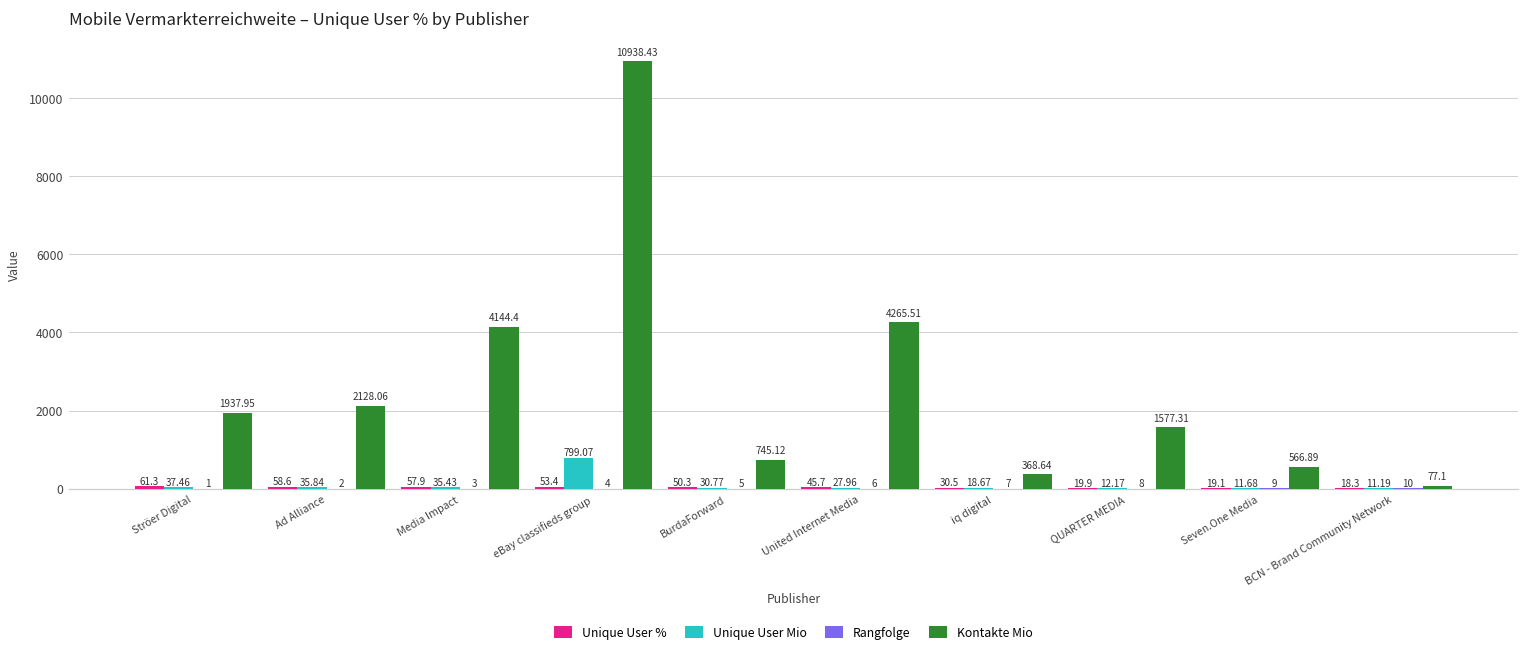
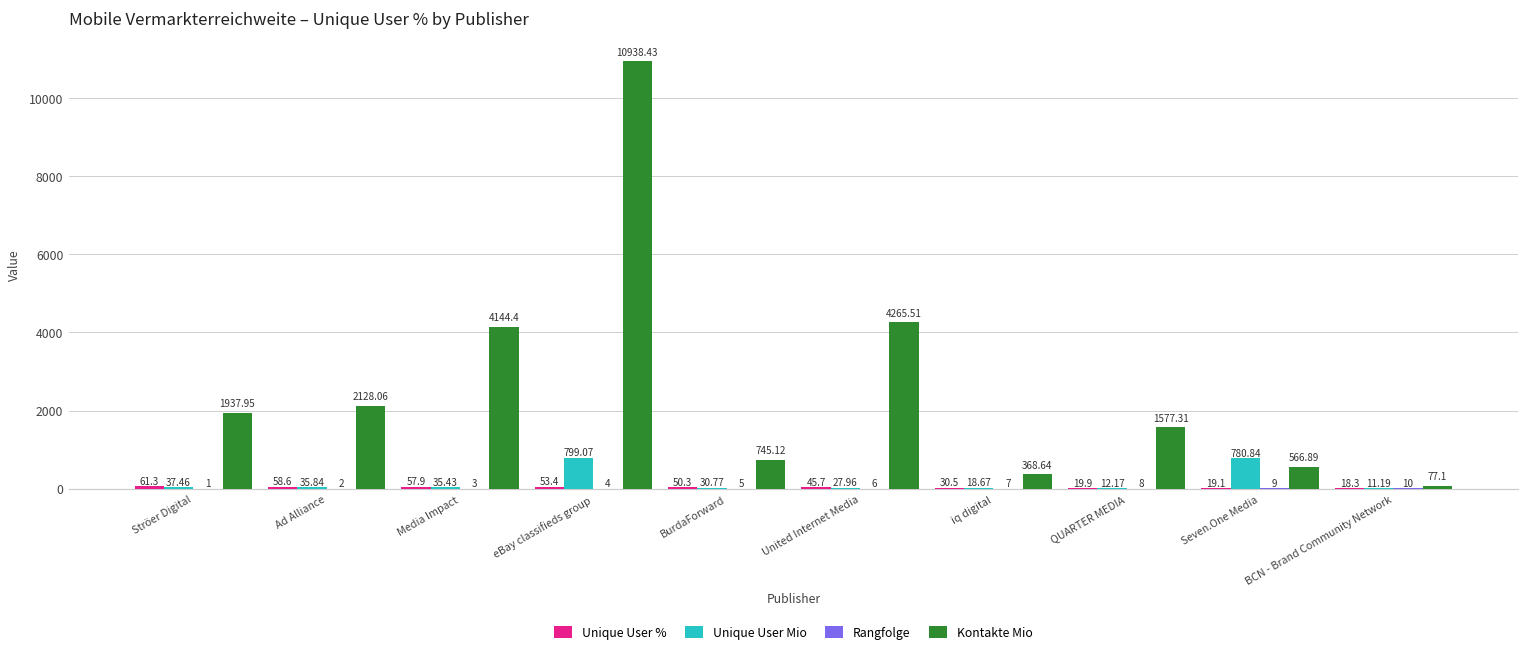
  {
    "Unique User %": {
      "Ströer Digital": 61.3,
      "Ad Alliance": 58.6,
      "Media Impact": 57.9,
      "eBay classifieds group": 53.4,
      "BurdaForward": 50.3,
      "United Internet Media": 45.7,
      "iq digital": 30.5,
      "QUARTER MEDIA": 19.9,
      "Seven.One Media": 19.1,
      "BCN - Brand Community Network": 18.3
    },
    "Unique User Mio": {
      "Ströer Digital": 37.46,
      "Ad Alliance": 35.84,
      "Media Impact": 35.43,
      "eBay classifieds group": 799.07,
      "BurdaForward": 30.77,
      "United Internet Media": 27.96,
      "iq digital": 18.67,
      "QUARTER MEDIA": 12.17,
-     "Seven.One Media": 11.68,
+     "Seven.One Media": 780.84,
      "BCN - Brand Community Network": 11.19
    },
    "Rangfolge": {
      "Ströer Digital": 1,
      "Ad Alliance": 2,
      "Media Impact": 3,
      "eBay classifieds group": 4,
      "BurdaForward": 5,
      "United Internet Media": 6,
      "iq digital": 7,
      "QUARTER MEDIA": 8,
      "Seven.One Media": 9,
      "BCN - Brand Community Network": 10
    },
    "Kontakte Mio": {
      "Ströer Digital": 1937.95,
      "Ad Alliance": 2128.06,
      "Media Impact": 4144.4,
      "eBay classifieds group": 10938.43,
      "BurdaForward": 745.12,
      "United Internet Media": 4265.51,
      "iq digital": 368.64,
      "QUARTER MEDIA": 1577.31,
      "Seven.One Media": 566.89,
      "BCN - Brand Community Network": 77.1
    }
  }
